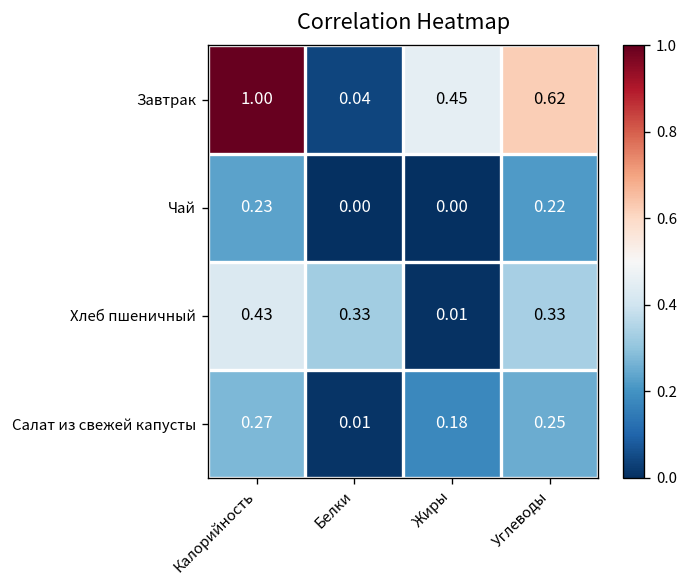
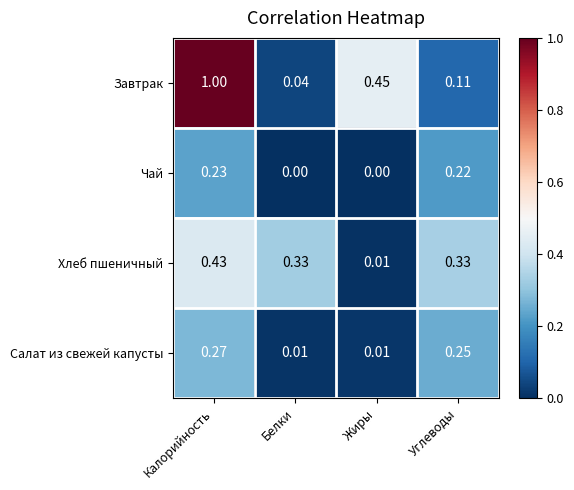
  {
    "Завтрак": {
      "Калорийность": 1.00,
      "Белки": 0.04,
      "Жиры": 0.45,
-     "Углеводы": 0.62
+     "Углеводы": 0.11
    },
    "Чай": {
      "Калорийность": 0.23,
      "Белки": 0.00,
      "Жиры": 0.00,
      "Углеводы": 0.22
    },
    "Хлеб пшеничный": {
      "Калорийность": 0.43,
      "Белки": 0.33,
      "Жиры": 0.01,
      "Углеводы": 0.33
    },
    "Салат из свежей капусты": {
      "Калорийность": 0.27,
      "Белки": 0.01,
-     "Жиры": 0.18,
+     "Жиры": 0.01,
      "Углеводы": 0.25
    }
  }
